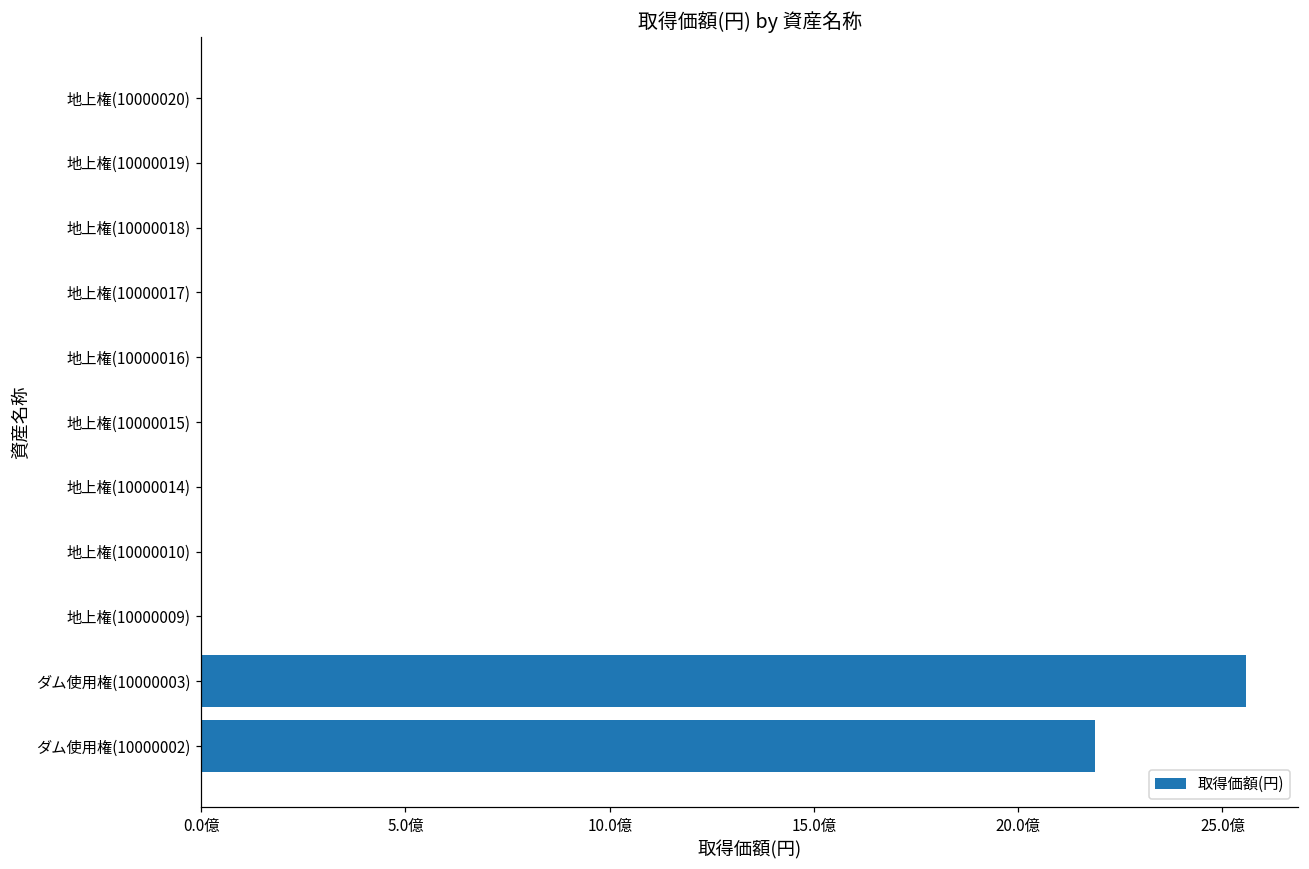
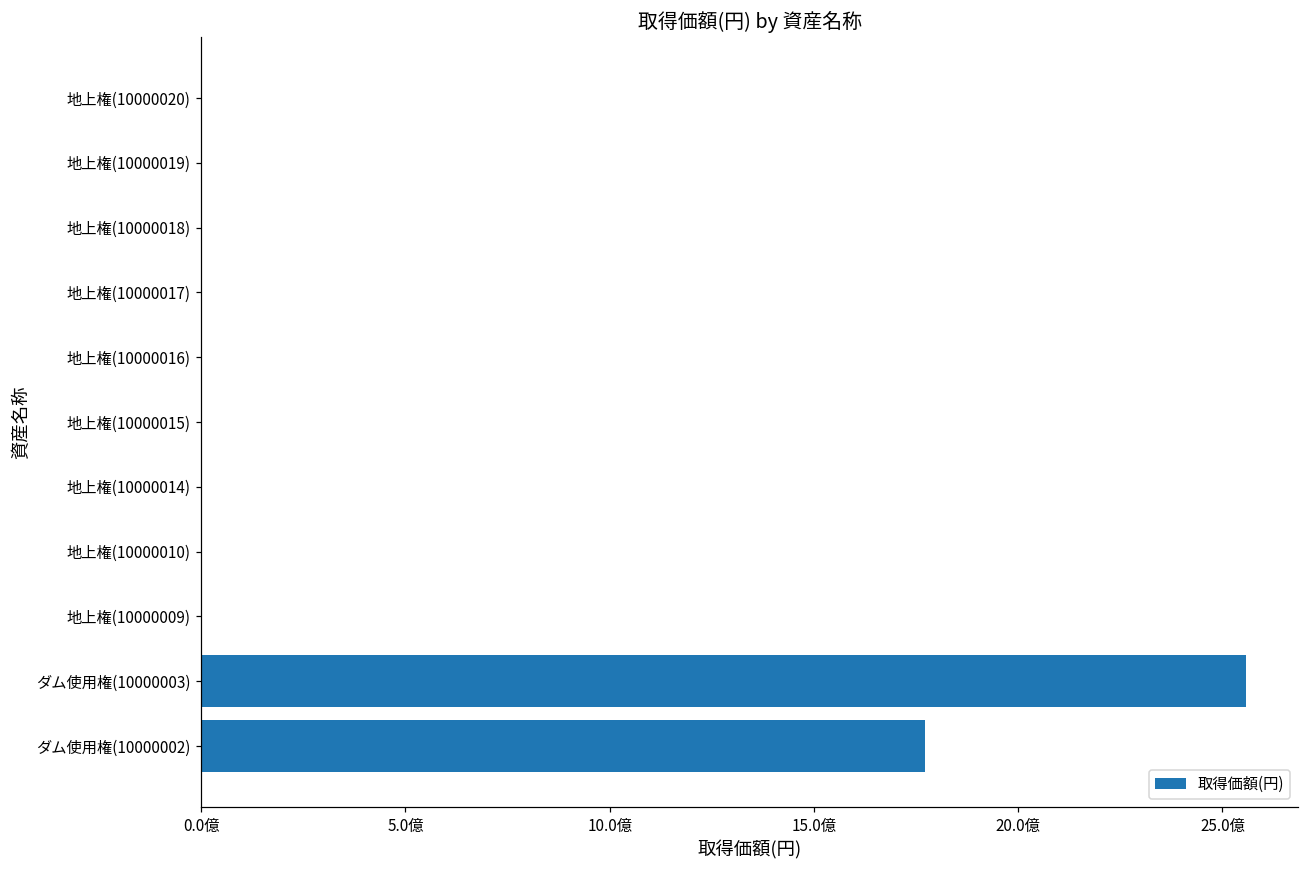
  {
    "地上権(10000020)": "0.0億",
    "地上権(10000019)": "0.0億",
    "地上権(10000018)": "0.0億",
    "地上権(10000017)": "0.0億",
    "地上権(10000016)": "0.0億",
    "地上権(10000015)": "0.0億",
    "地上権(10000014)": "0.0億",
    "地上権(10000010)": "0.0億",
    "地上権(10000009)": "0.0億",
    "ダム使用権(10000003)": "25.6億",
-   "ダム使用権(10000002)": "21.9億"
+   "ダム使用権(10000002)": "17.7億"
  }
